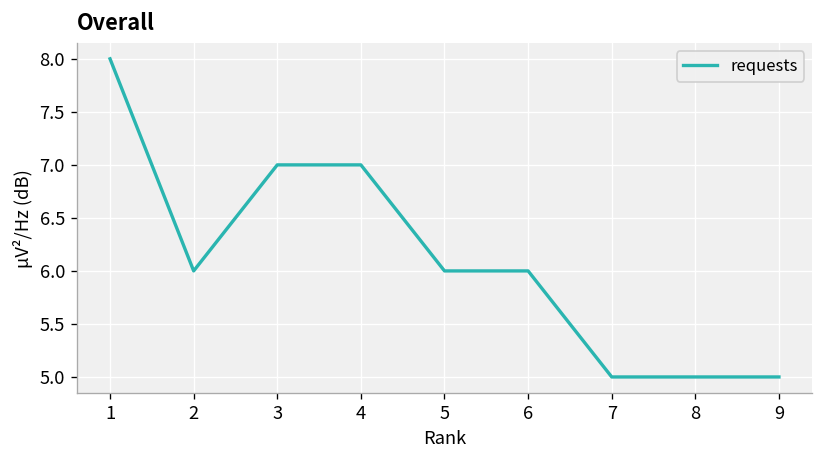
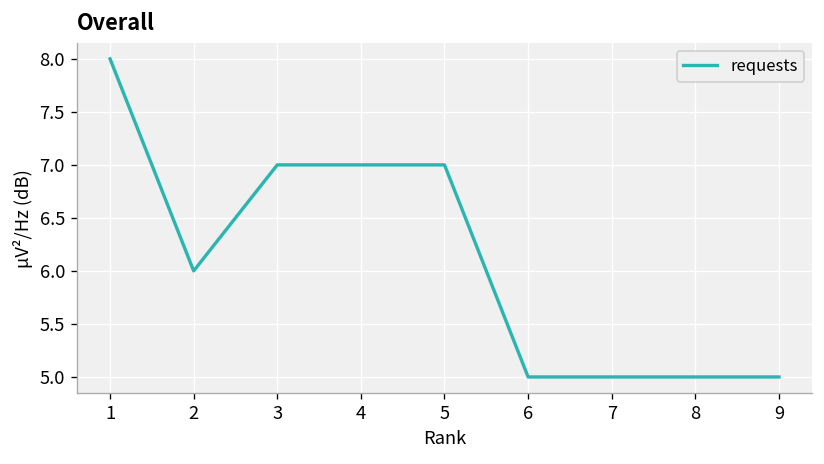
  {
    "1": 8,
    "2": 6,
    "3": 7,
    "4": 7,
-   "5": 6,
-   "6": 6,
+   "5": 7,
+   "6": 5,
    "7": 5,
    "8": 5,
    "9": 5
  }
